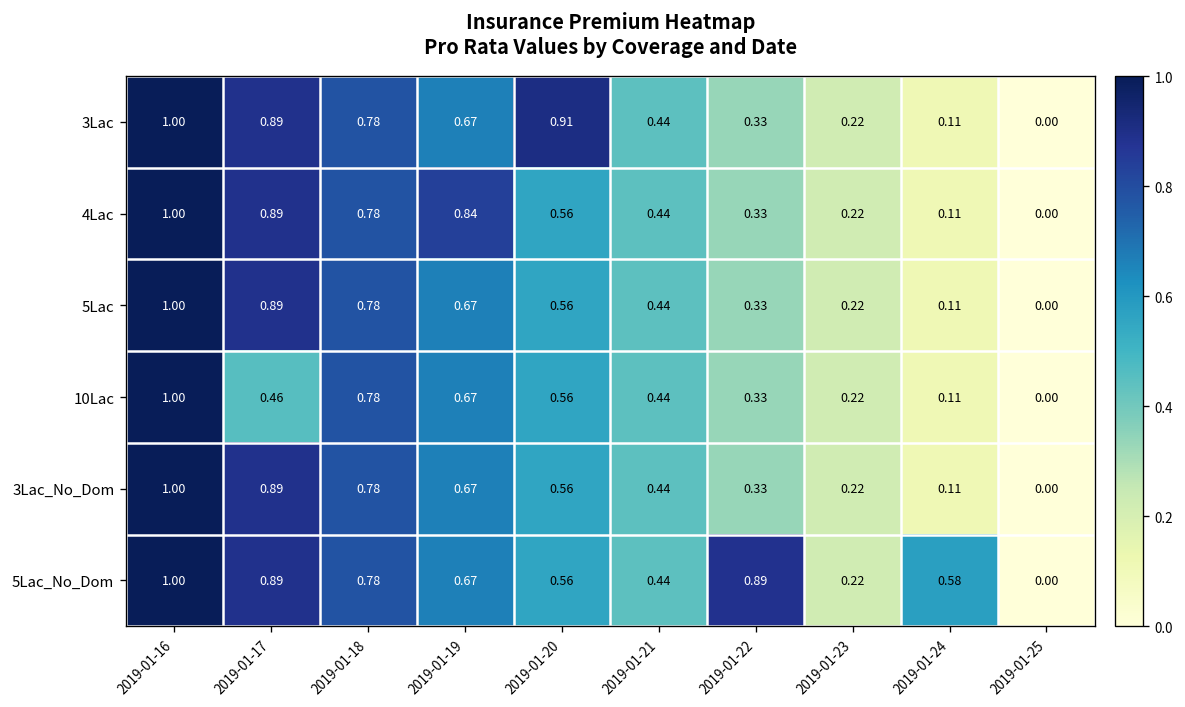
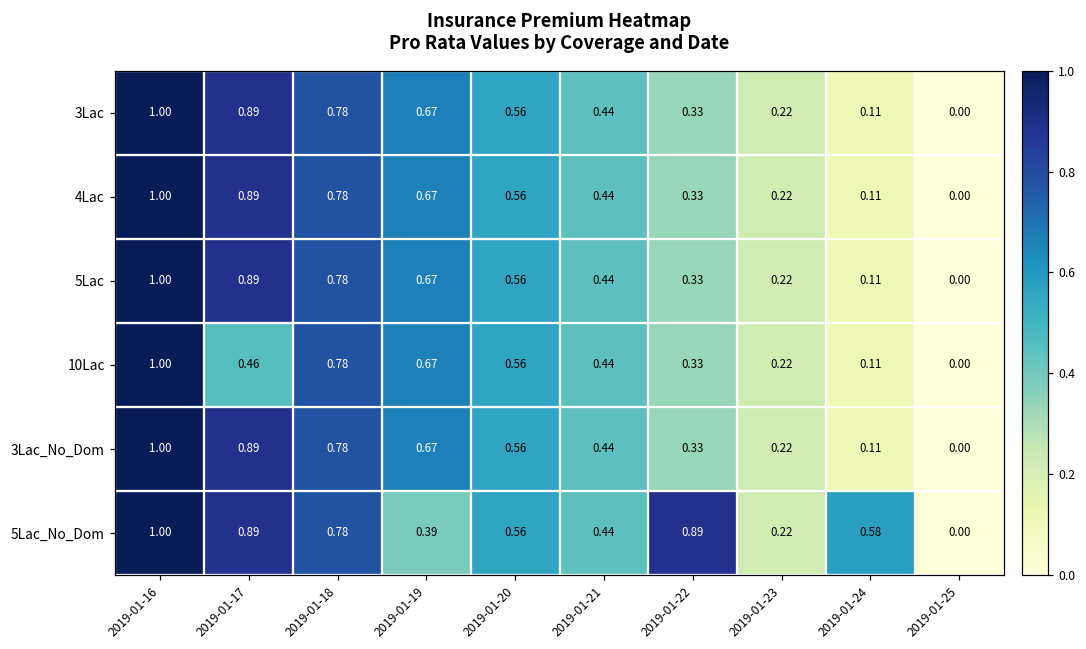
  {
    "3Lac": {
      "2019-01-16": 1.00,
      "2019-01-17": 0.89,
      "2019-01-18": 0.78,
      "2019-01-19": 0.67,
-     "2019-01-20": 0.91,
+     "2019-01-20": 0.56,
      "2019-01-21": 0.44,
      "2019-01-22": 0.33,
      "2019-01-23": 0.22,
      "2019-01-24": 0.11,
      "2019-01-25": 0.00
    },
    "4Lac": {
      "2019-01-16": 1.00,
      "2019-01-17": 0.89,
      "2019-01-18": 0.78,
-     "2019-01-19": 0.84,
+     "2019-01-19": 0.67,
      "2019-01-20": 0.56,
      "2019-01-21": 0.44,
      "2019-01-22": 0.33,
      "2019-01-23": 0.22,
      "2019-01-24": 0.11,
      "2019-01-25": 0.00
    },
    "5Lac": {
      "2019-01-16": 1.00,
      "2019-01-17": 0.89,
      "2019-01-18": 0.78,
      "2019-01-19": 0.67,
      "2019-01-20": 0.56,
      "2019-01-21": 0.44,
      "2019-01-22": 0.33,
      "2019-01-23": 0.22,
      "2019-01-24": 0.11,
      "2019-01-25": 0.00
    },
    "10Lac": {
      "2019-01-16": 1.00,
      "2019-01-17": 0.46,
      "2019-01-18": 0.78,
      "2019-01-19": 0.67,
      "2019-01-20": 0.56,
      "2019-01-21": 0.44,
      "2019-01-22": 0.33,
      "2019-01-23": 0.22,
      "2019-01-24": 0.11,
      "2019-01-25": 0.00
    },
    "3Lac_No_Dom": {
      "2019-01-16": 1.00,
      "2019-01-17": 0.89,
      "2019-01-18": 0.78,
      "2019-01-19": 0.67,
      "2019-01-20": 0.56,
      "2019-01-21": 0.44,
      "2019-01-22": 0.33,
      "2019-01-23": 0.22,
      "2019-01-24": 0.11,
      "2019-01-25": 0.00
    },
    "5Lac_No_Dom": {
      "2019-01-16": 1.00,
      "2019-01-17": 0.89,
      "2019-01-18": 0.78,
-     "2019-01-19": 0.67,
+     "2019-01-19": 0.39,
      "2019-01-20": 0.56,
      "2019-01-21": 0.44,
      "2019-01-22": 0.89,
      "2019-01-23": 0.22,
      "2019-01-24": 0.58,
      "2019-01-25": 0.00
    }
  }
